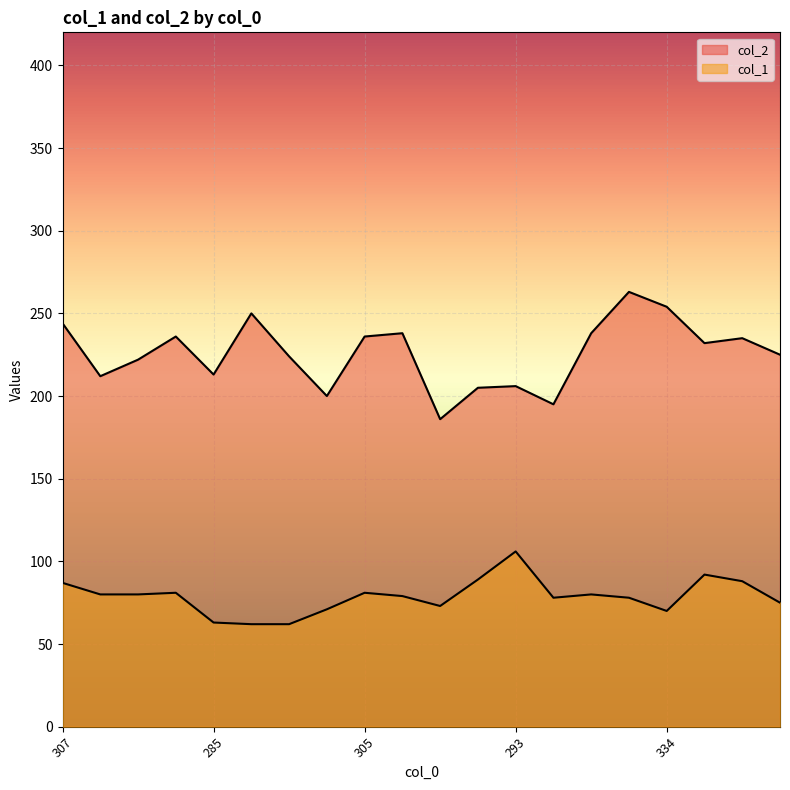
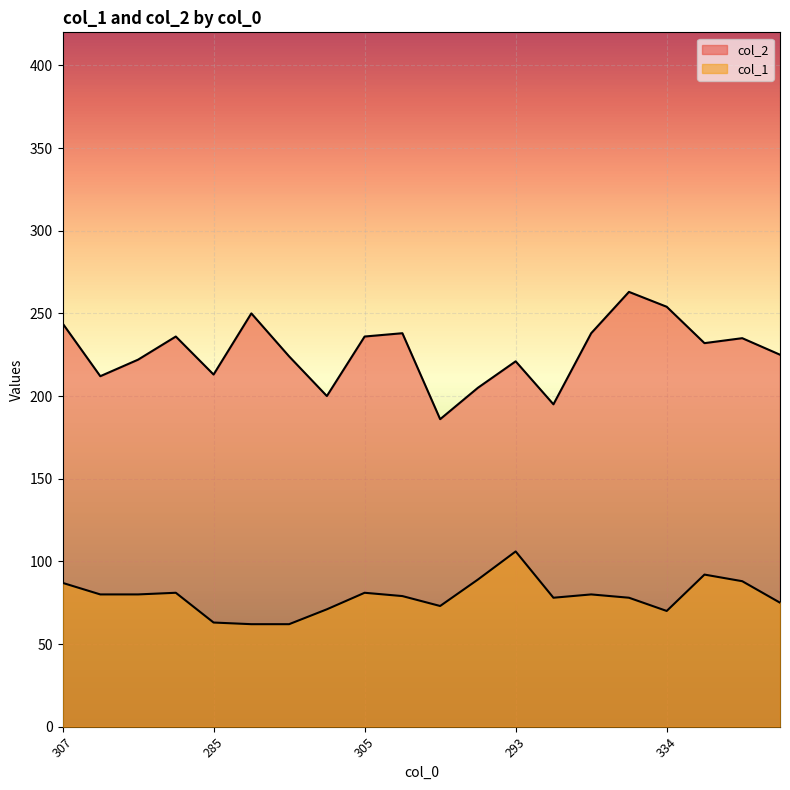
  {
    "col_2": {
      "307": 244,
      "285": 213,
-     "293": 206,
+     "293": 221,
      "334": 254
    },
    "col_1": {
      "307": 87,
      "285": 63,
      "293": 106,
      "334": 70
    }
  }
